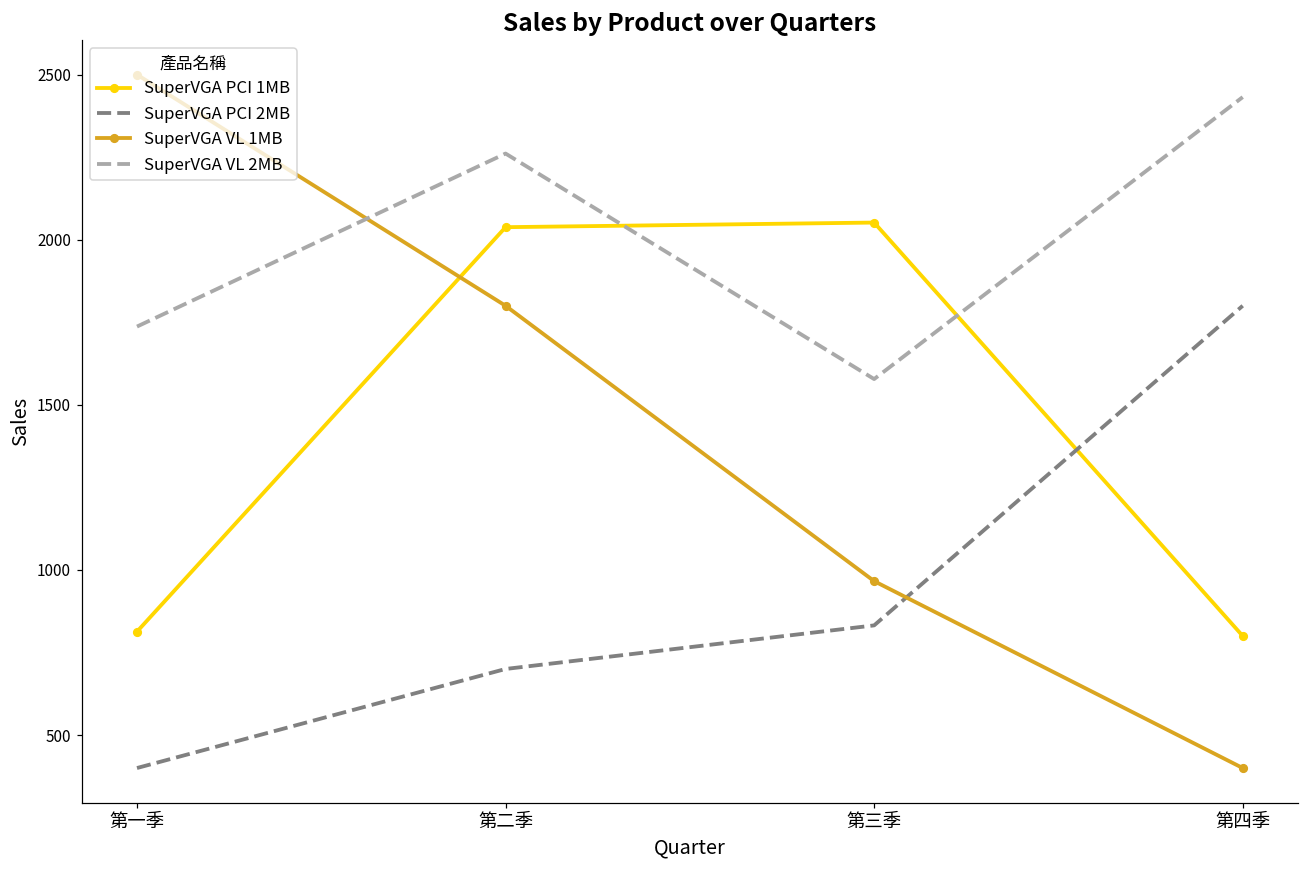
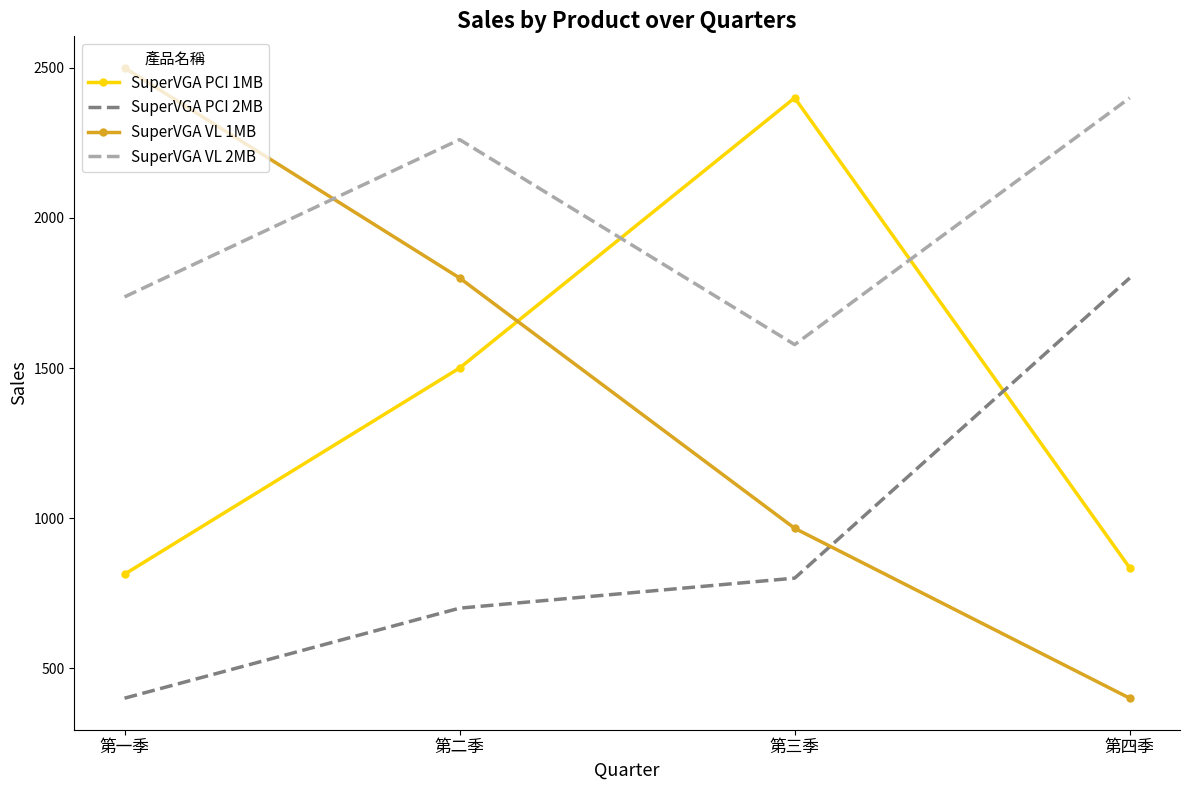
  {
    "SuperVGA PCI 1MB": {
      "第一季": 810,
-     "第二季": 2040,
-     "第三季": 2050,
-     "第四季": 800
+     "第二季": 1500,
+     "第三季": 2400,
+     "第四季": 830
    },
    "SuperVGA PCI 2MB": {
      "第一季": 400,
      "第二季": 700,
-     "第三季": 830,
+     "第三季": 800,
      "第四季": 1800
    },
    "SuperVGA VL 1MB": {
      "第二季": 1800,
      "第三季": 970,
      "第四季": 400
    },
    "SuperVGA VL 2MB": {
      "第一季": 1740,
      "第二季": 2260,
      "第三季": 1580,
-     "第四季": 2430
+     "第四季": 2400
    }
  }
